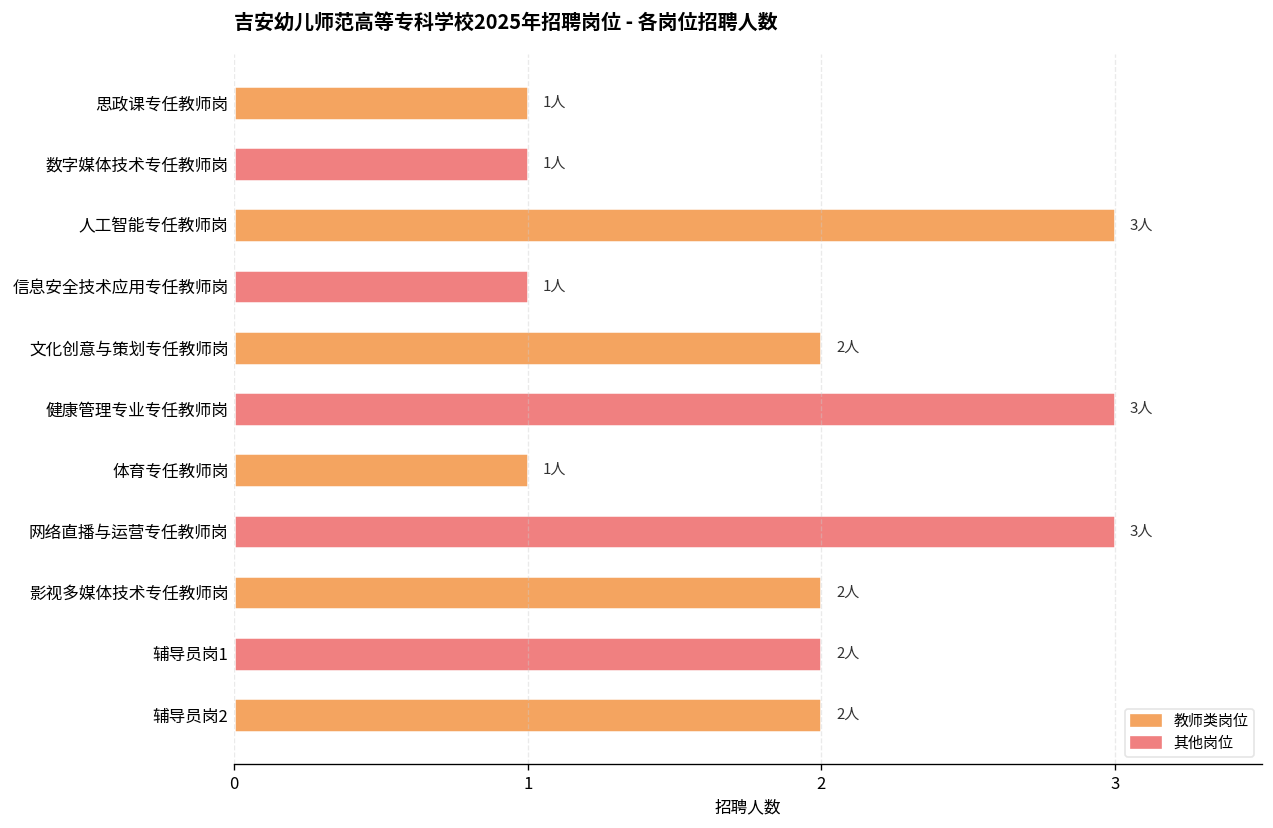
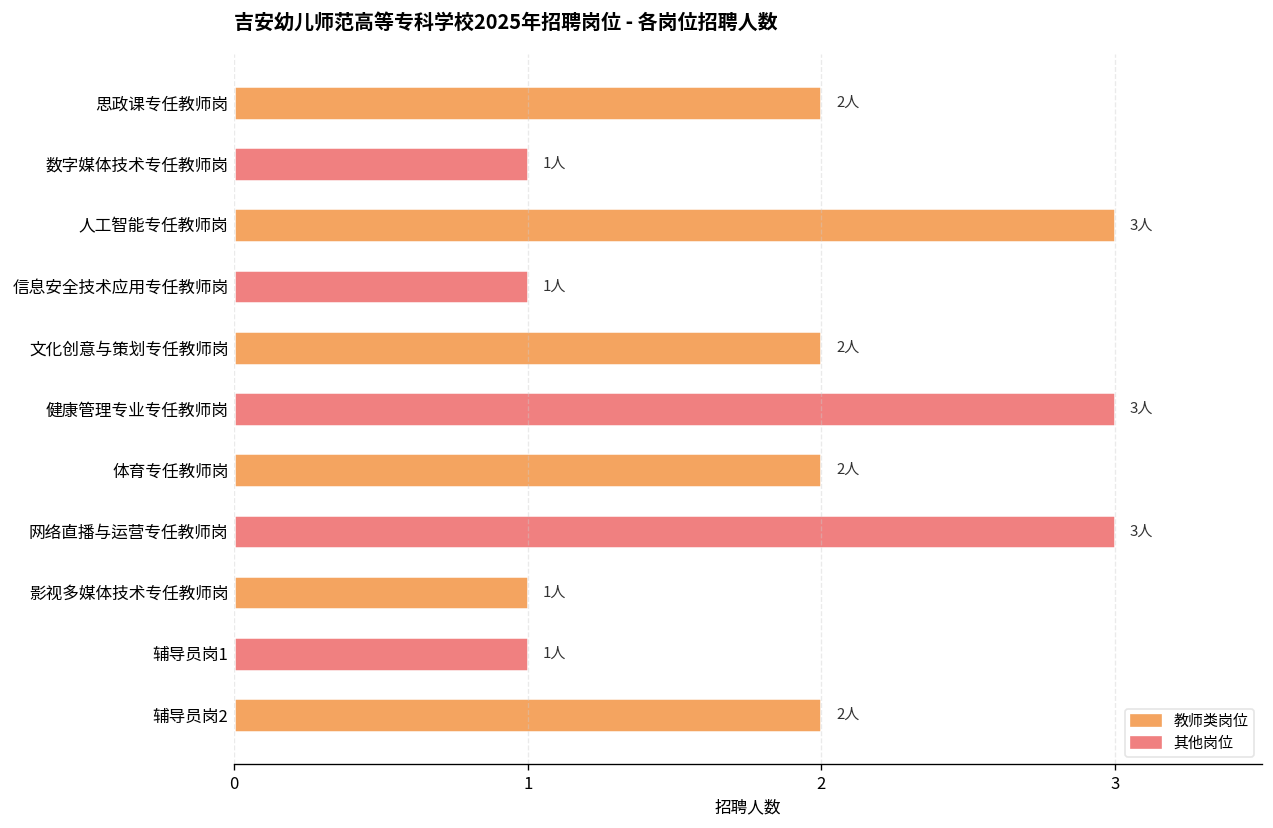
  {
-   "思政课专任教师岗": "1人",
+   "思政课专任教师岗": "2人",
    "数字媒体技术专任教师岗": "1人",
    "人工智能专任教师岗": "3人",
    "信息安全技术应用专任教师岗": "1人",
    "文化创意与策划专任教师岗": "2人",
    "健康管理专业专任教师岗": "3人",
-   "体育专任教师岗": "1人",
+   "体育专任教师岗": "2人",
    "网络直播与运营专任教师岗": "3人",
-   "影视多媒体技术专任教师岗": "2人",
-   "辅导员岗1": "2人",
+   "影视多媒体技术专任教师岗": "1人",
+   "辅导员岗1": "1人",
    "辅导员岗2": "2人"
  }
